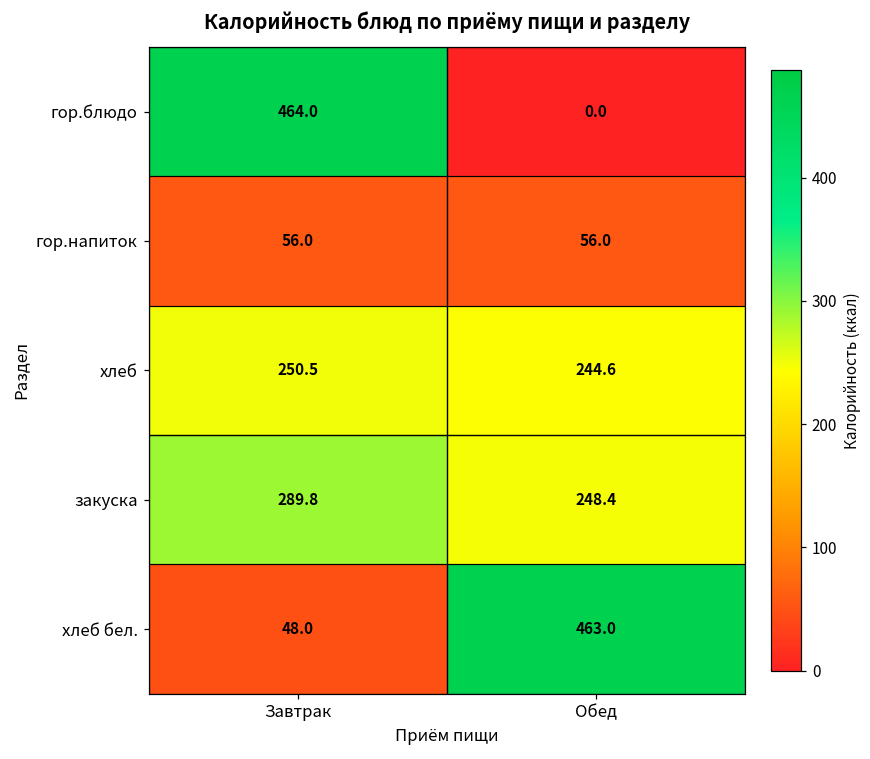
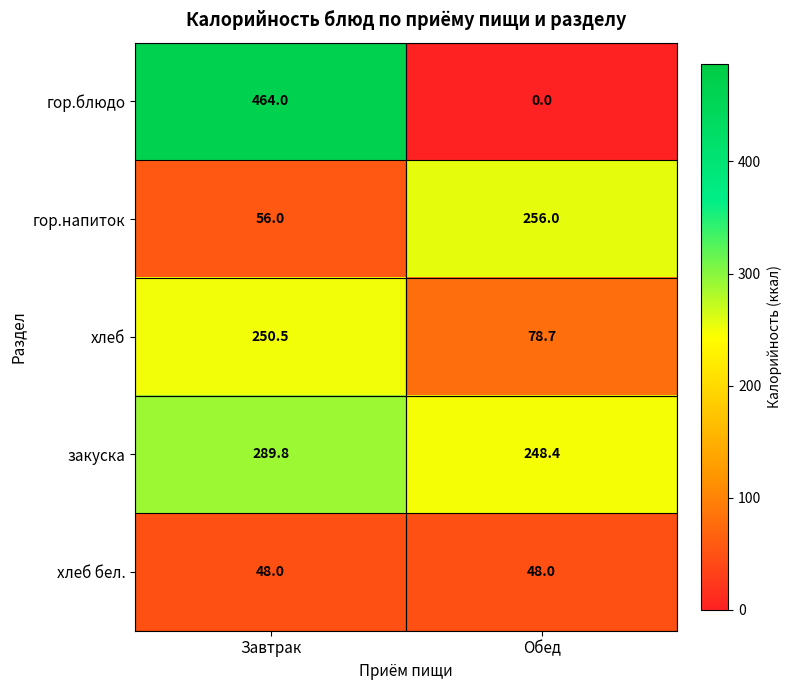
  {
    "гор.блюдо": {
      "Завтрак": 464.0,
      "Обед": 0.0
    },
    "гор.напиток": {
      "Завтрак": 56.0,
-     "Обед": 56.0
+     "Обед": 256.0
    },
    "хлеб": {
      "Завтрак": 250.5,
-     "Обед": 244.6
+     "Обед": 78.7
    },
    "закуска": {
      "Завтрак": 289.8,
      "Обед": 248.4
    },
    "хлеб бел.": {
      "Завтрак": 48.0,
-     "Обед": 463.0
+     "Обед": 48.0
    }
  }
